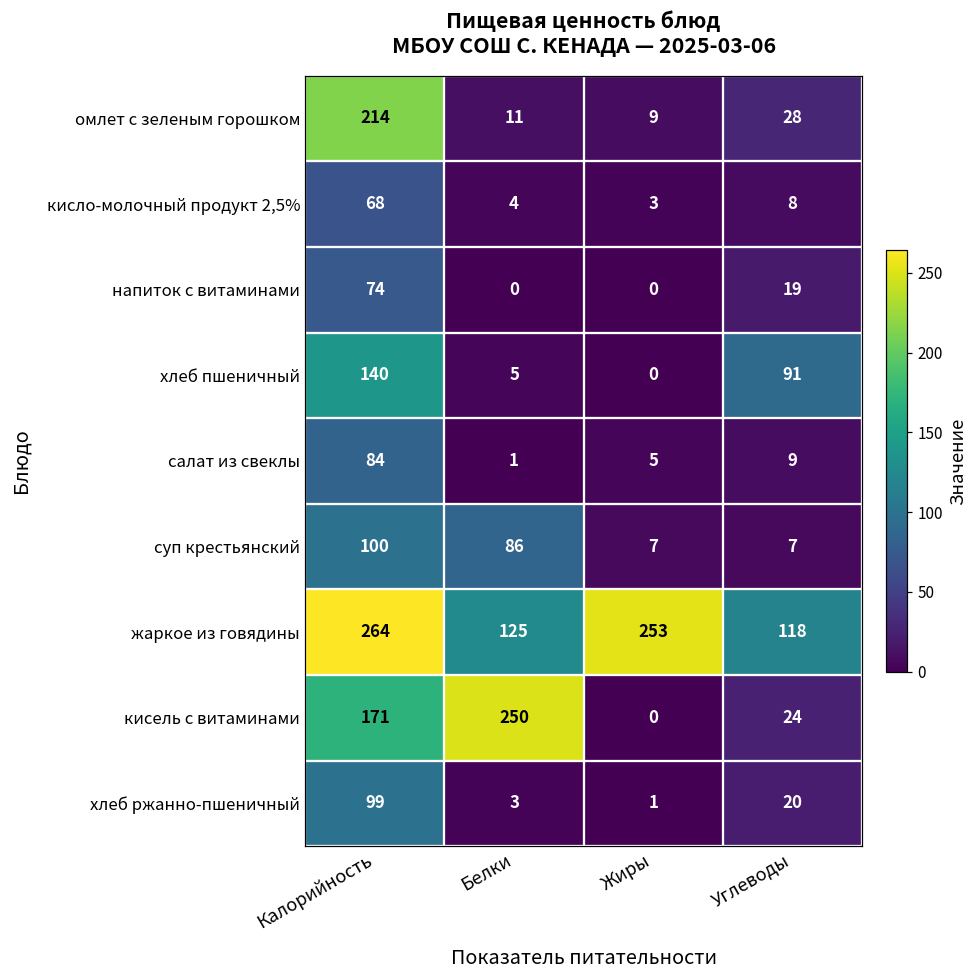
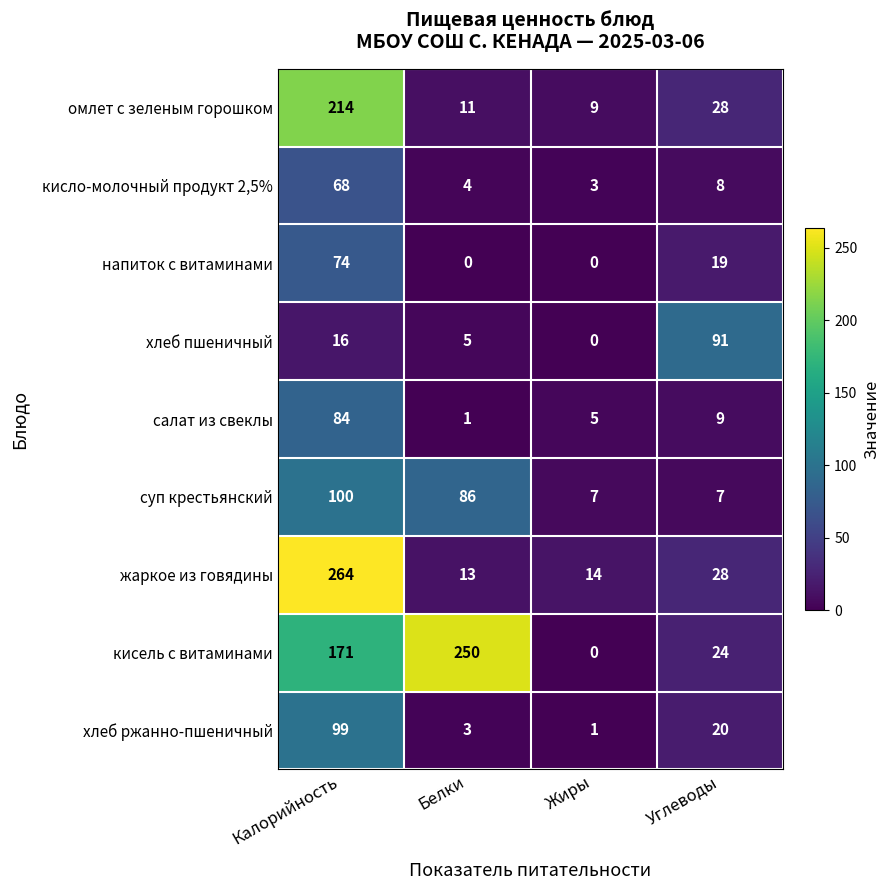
  {
    "омлет с зеленым горошком": {
      "Калорийность": 214,
      "Белки": 11,
      "Жиры": 9,
      "Углеводы": 28
    },
    "кисло-молочный продукт 2,5%": {
      "Калорийность": 68,
      "Белки": 4,
      "Жиры": 3,
      "Углеводы": 8
    },
    "напиток с витаминами": {
      "Калорийность": 74,
      "Белки": 0,
      "Жиры": 0,
      "Углеводы": 19
    },
    "хлеб пшеничный": {
-     "Калорийность": 140,
+     "Калорийность": 16,
      "Белки": 5,
      "Жиры": 0,
      "Углеводы": 91
    },
    "салат из свеклы": {
      "Калорийность": 84,
      "Белки": 1,
      "Жиры": 5,
      "Углеводы": 9
    },
    "суп крестьянский": {
      "Калорийность": 100,
      "Белки": 86,
      "Жиры": 7,
      "Углеводы": 7
    },
    "жаркое из говядины": {
      "Калорийность": 264,
-     "Белки": 125,
-     "Жиры": 253,
-     "Углеводы": 118
+     "Белки": 13,
+     "Жиры": 14,
+     "Углеводы": 28
    },
    "кисель с витаминами": {
      "Калорийность": 171,
      "Белки": 250,
      "Жиры": 0,
      "Углеводы": 24
    },
    "хлеб ржанно-пшеничный": {
      "Калорийность": 99,
      "Белки": 3,
      "Жиры": 1,
      "Углеводы": 20
    }
  }
